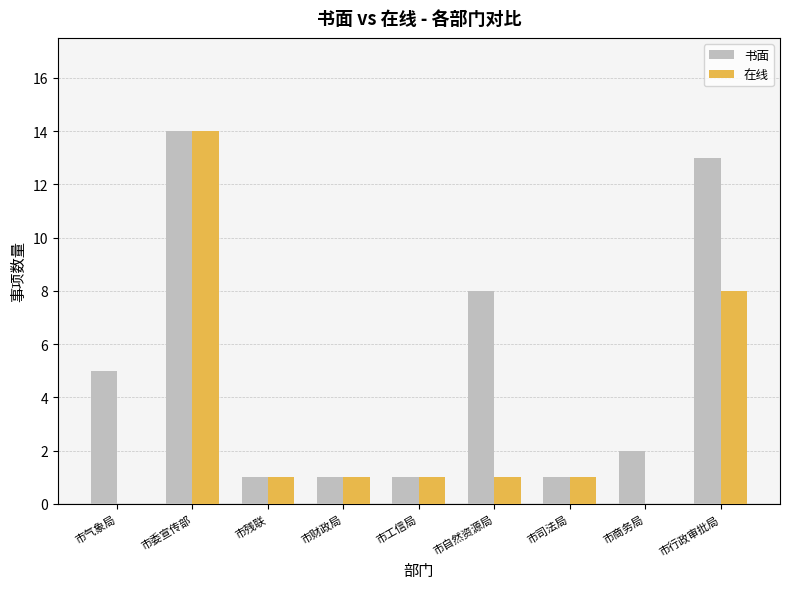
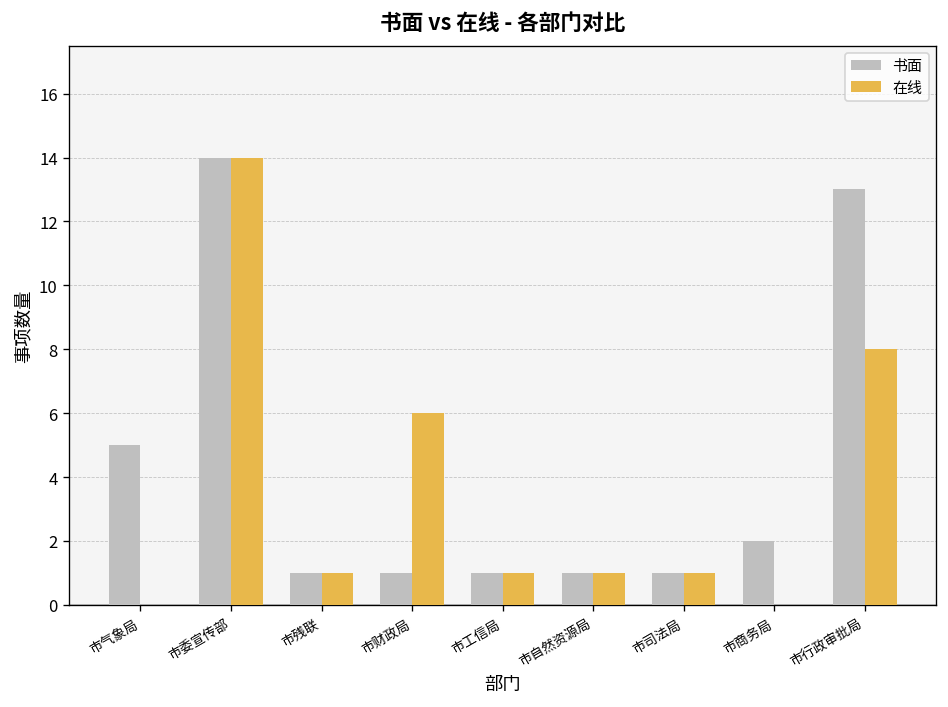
  {
    "书面": {
      "市气象局": 5,
      "市委宣传部": 14,
      "市残联": 1,
      "市财政局": 1,
      "市工信局": 1,
-     "市自然资源局": 8,
+     "市自然资源局": 1,
      "市司法局": 1,
      "市商务局": 2,
      "市行政审批局": 13
    },
    "在线": {
      "市气象局": 0,
      "市委宣传部": 14,
      "市残联": 1,
-     "市财政局": 1,
+     "市财政局": 6,
      "市工信局": 1,
      "市自然资源局": 1,
      "市司法局": 1,
      "市商务局": 0,
      "市行政审批局": 8
    }
  }
